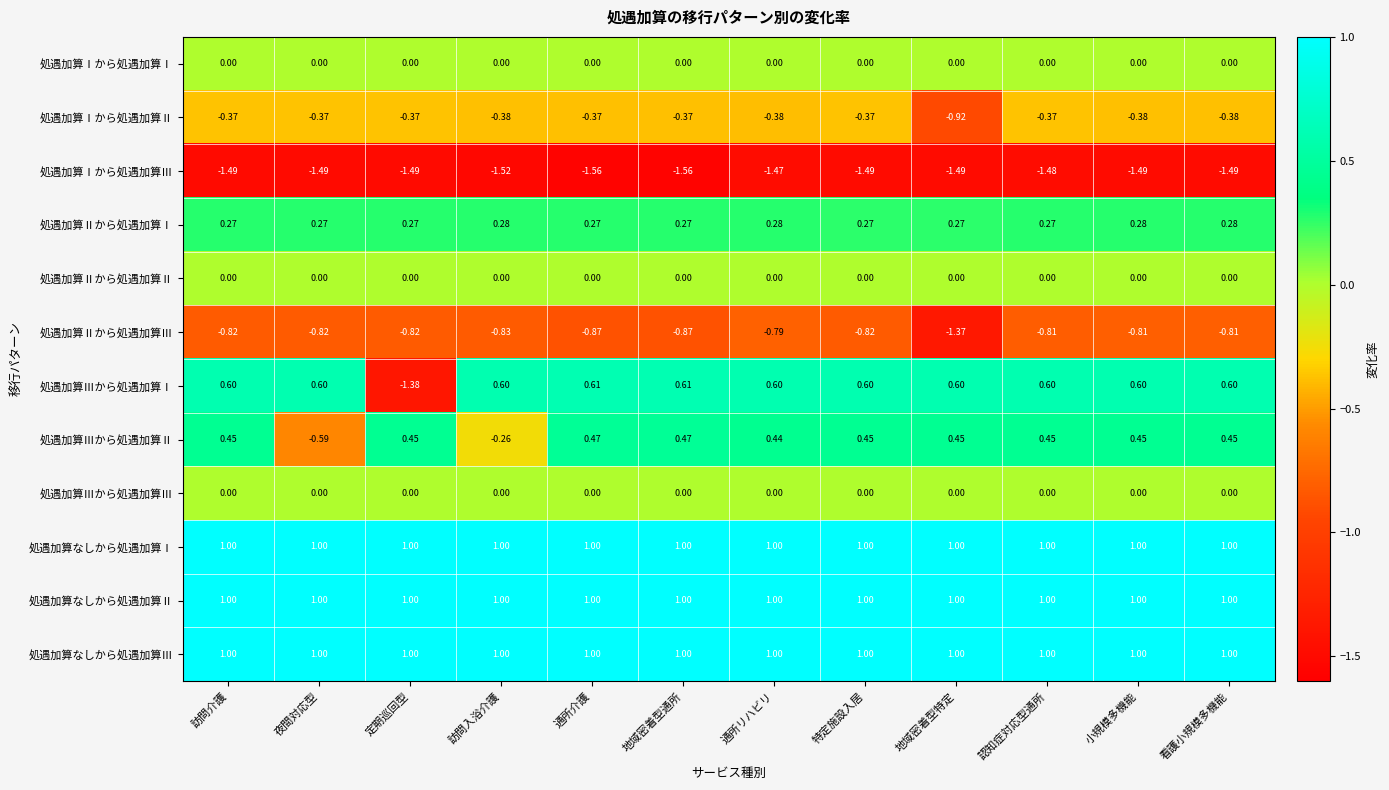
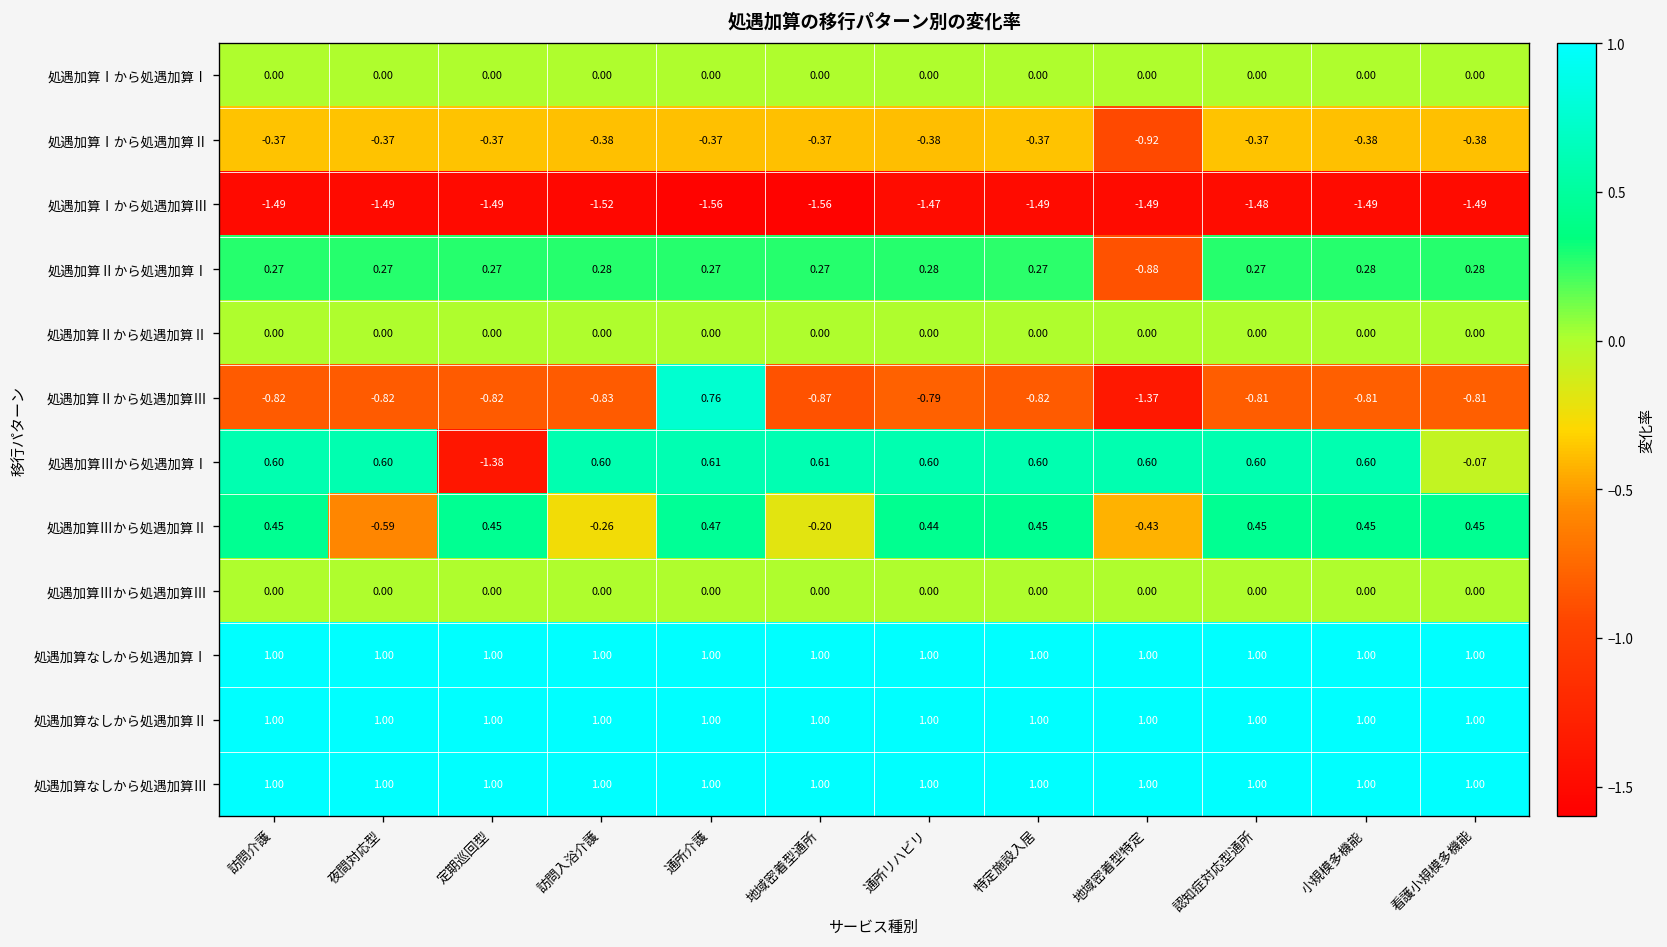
  {
    "処遇加算Ⅰから処遇加算Ⅰ": {
      "訪問介護": 0.00,
      "夜間対応型": 0.00,
      "定期巡回型": 0.00,
      "訪問入浴介護": 0.00,
      "通所介護": 0.00,
      "地域密着型通所": 0.00,
      "通所リハビリ": 0.00,
      "特定施設入居": 0.00,
      "地域密着型特定": 0.00,
      "認知症対応型通所": 0.00,
      "小規模多機能": 0.00,
      "看護小規模多機能": 0.00
    },
    "処遇加算Ⅰから処遇加算Ⅱ": {
      "訪問介護": -0.37,
      "夜間対応型": -0.37,
      "定期巡回型": -0.37,
      "訪問入浴介護": -0.38,
      "通所介護": -0.37,
      "地域密着型通所": -0.37,
      "通所リハビリ": -0.38,
      "特定施設入居": -0.37,
      "地域密着型特定": -0.92,
      "認知症対応型通所": -0.37,
      "小規模多機能": -0.38,
      "看護小規模多機能": -0.38
    },
    "処遇加算Ⅰから処遇加算Ⅲ": {
      "訪問介護": -1.49,
      "夜間対応型": -1.49,
      "定期巡回型": -1.49,
      "訪問入浴介護": -1.52,
      "通所介護": -1.56,
      "地域密着型通所": -1.56,
      "通所リハビリ": -1.47,
      "特定施設入居": -1.49,
      "地域密着型特定": -1.49,
      "認知症対応型通所": -1.48,
      "小規模多機能": -1.49,
      "看護小規模多機能": -1.49
    },
    "処遇加算Ⅱから処遇加算Ⅰ": {
      "訪問介護": 0.27,
      "夜間対応型": 0.27,
      "定期巡回型": 0.27,
      "訪問入浴介護": 0.28,
      "通所介護": 0.27,
      "地域密着型通所": 0.27,
      "通所リハビリ": 0.28,
      "特定施設入居": 0.27,
-     "地域密着型特定": 0.27,
+     "地域密着型特定": -0.88,
      "認知症対応型通所": 0.27,
      "小規模多機能": 0.28,
      "看護小規模多機能": 0.28
    },
    "処遇加算Ⅱから処遇加算Ⅱ": {
      "訪問介護": 0.00,
      "夜間対応型": 0.00,
      "定期巡回型": 0.00,
      "訪問入浴介護": 0.00,
      "通所介護": 0.00,
      "地域密着型通所": 0.00,
      "通所リハビリ": 0.00,
      "特定施設入居": 0.00,
      "地域密着型特定": 0.00,
      "認知症対応型通所": 0.00,
      "小規模多機能": 0.00,
      "看護小規模多機能": 0.00
    },
    "処遇加算Ⅱから処遇加算Ⅲ": {
      "訪問介護": -0.82,
      "夜間対応型": -0.82,
      "定期巡回型": -0.82,
      "訪問入浴介護": -0.83,
-     "通所介護": -0.87,
+     "通所介護": 0.76,
      "地域密着型通所": -0.87,
      "通所リハビリ": -0.79,
      "特定施設入居": -0.82,
      "地域密着型特定": -1.37,
      "認知症対応型通所": -0.81,
      "小規模多機能": -0.81,
      "看護小規模多機能": -0.81
    },
    "処遇加算Ⅲから処遇加算Ⅰ": {
      "訪問介護": 0.60,
      "夜間対応型": 0.60,
      "定期巡回型": -1.38,
      "訪問入浴介護": 0.60,
      "通所介護": 0.61,
      "地域密着型通所": 0.61,
      "通所リハビリ": 0.60,
      "特定施設入居": 0.60,
      "地域密着型特定": 0.60,
      "認知症対応型通所": 0.60,
      "小規模多機能": 0.60,
-     "看護小規模多機能": 0.60
+     "看護小規模多機能": -0.07
    },
    "処遇加算Ⅲから処遇加算Ⅱ": {
      "訪問介護": 0.45,
      "夜間対応型": -0.59,
      "定期巡回型": 0.45,
      "訪問入浴介護": -0.26,
      "通所介護": 0.47,
-     "地域密着型通所": 0.47,
+     "地域密着型通所": -0.20,
      "通所リハビリ": 0.44,
      "特定施設入居": 0.45,
-     "地域密着型特定": 0.45,
+     "地域密着型特定": -0.43,
      "認知症対応型通所": 0.45,
      "小規模多機能": 0.45,
      "看護小規模多機能": 0.45
    },
    "処遇加算Ⅲから処遇加算Ⅲ": {
      "訪問介護": 0.00,
      "夜間対応型": 0.00,
      "定期巡回型": 0.00,
      "訪問入浴介護": 0.00,
      "通所介護": 0.00,
      "地域密着型通所": 0.00,
      "通所リハビリ": 0.00,
      "特定施設入居": 0.00,
      "地域密着型特定": 0.00,
      "認知症対応型通所": 0.00,
      "小規模多機能": 0.00,
      "看護小規模多機能": 0.00
    },
    "処遇加算なしから処遇加算Ⅰ": {
      "訪問介護": 1.00,
      "夜間対応型": 1.00,
      "定期巡回型": 1.00,
      "訪問入浴介護": 1.00,
      "通所介護": 1.00,
      "地域密着型通所": 1.00,
      "通所リハビリ": 1.00,
      "特定施設入居": 1.00,
      "地域密着型特定": 1.00,
      "認知症対応型通所": 1.00,
      "小規模多機能": 1.00,
      "看護小規模多機能": 1.00
    },
    "処遇加算なしから処遇加算Ⅱ": {
      "訪問介護": 1.00,
      "夜間対応型": 1.00,
      "定期巡回型": 1.00,
      "訪問入浴介護": 1.00,
      "通所介護": 1.00,
      "地域密着型通所": 1.00,
      "通所リハビリ": 1.00,
      "特定施設入居": 1.00,
      "地域密着型特定": 1.00,
      "認知症対応型通所": 1.00,
      "小規模多機能": 1.00,
      "看護小規模多機能": 1.00
    },
    "処遇加算なしから処遇加算Ⅲ": {
      "訪問介護": 1.00,
      "夜間対応型": 1.00,
      "定期巡回型": 1.00,
      "訪問入浴介護": 1.00,
      "通所介護": 1.00,
      "地域密着型通所": 1.00,
      "通所リハビリ": 1.00,
      "特定施設入居": 1.00,
      "地域密着型特定": 1.00,
      "認知症対応型通所": 1.00,
      "小規模多機能": 1.00,
      "看護小規模多機能": 1.00
    }
  }
